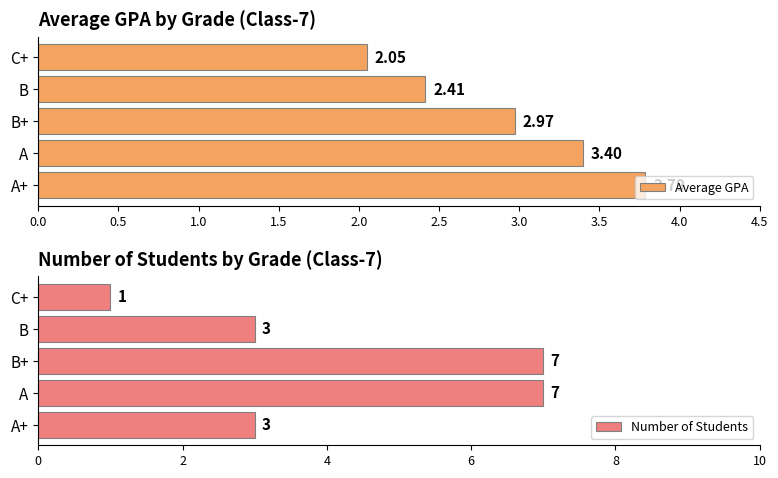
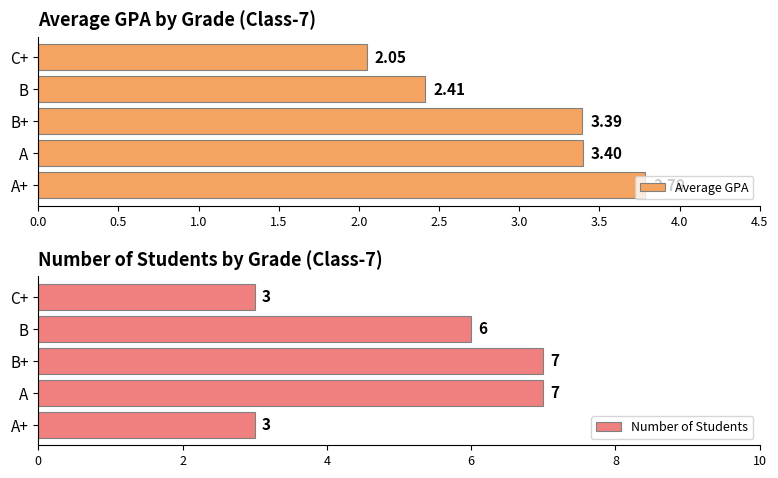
  {
    "Average GPA by Grade (Class-7)": {
      "C+": 2.05,
      "B": 2.41,
-     "B+": 2.97,
+     "B+": 3.39,
      "A": 3.40
    },
    "Number of Students by Grade (Class-7)": {
-     "C+": 1,
-     "B": 3,
+     "C+": 3,
+     "B": 6,
      "B+": 7,
      "A": 7,
      "A+": 3
    }
  }
